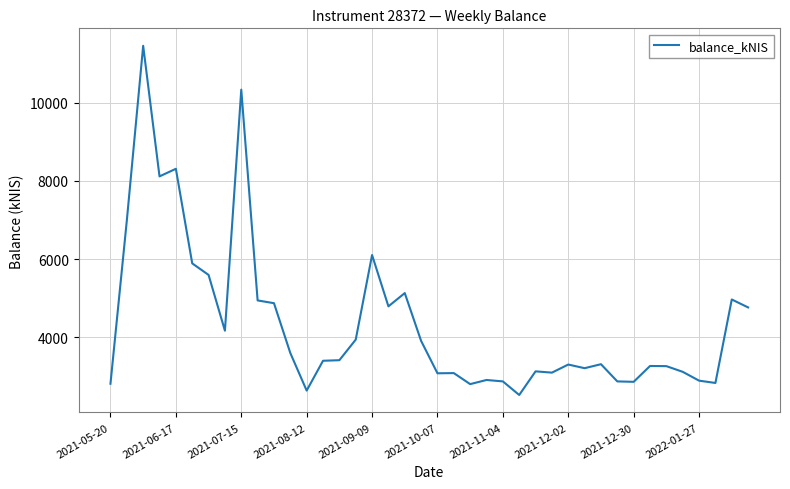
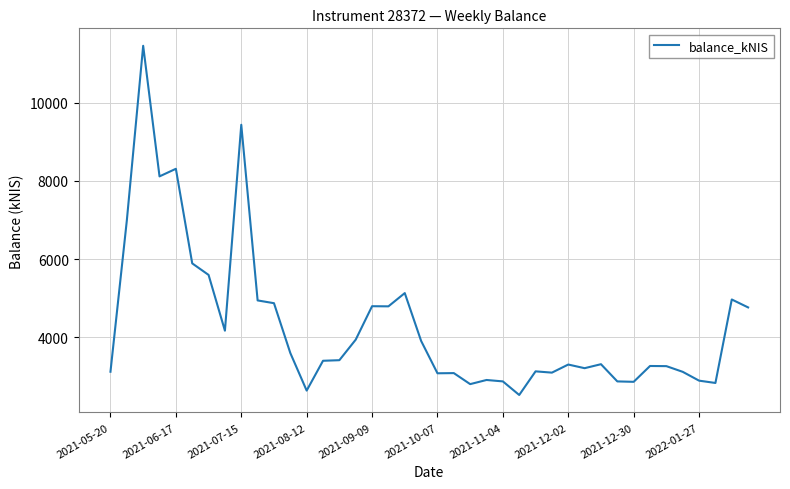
  {
-   "2021-05-20": 2800,
+   "2021-05-20": 3100,
    "2021-06-17": 8300,
-   "2021-07-15": 10300,
+   "2021-07-15": 9400,
    "2021-08-12": 2600,
-   "2021-09-09": 6100,
+   "2021-09-09": 4800,
    "2021-10-07": 3100,
    "2021-11-04": 2900,
    "2021-12-02": 3300,
    "2021-12-30": 2900,
    "2022-01-27": 2900
  }
